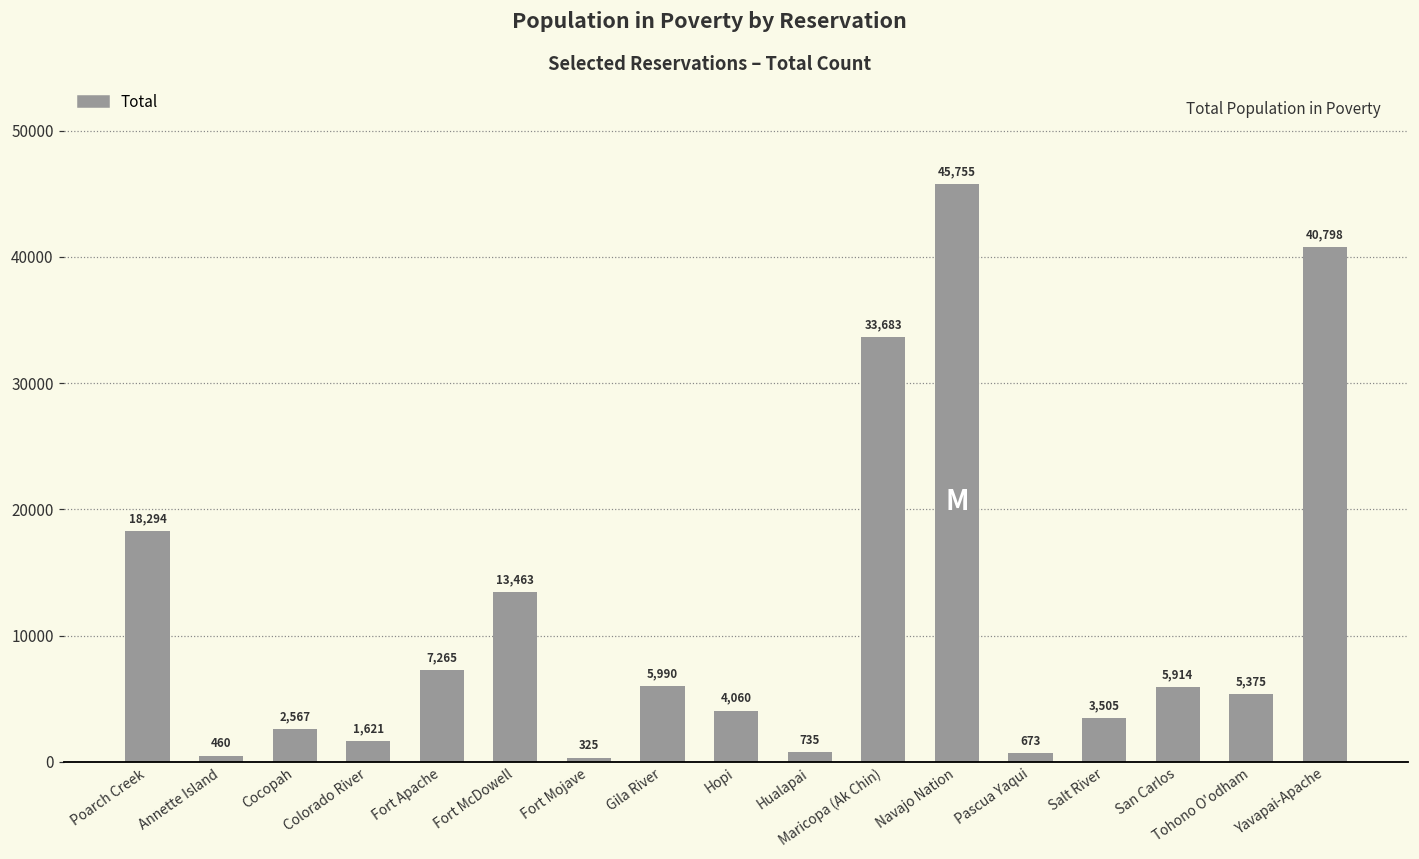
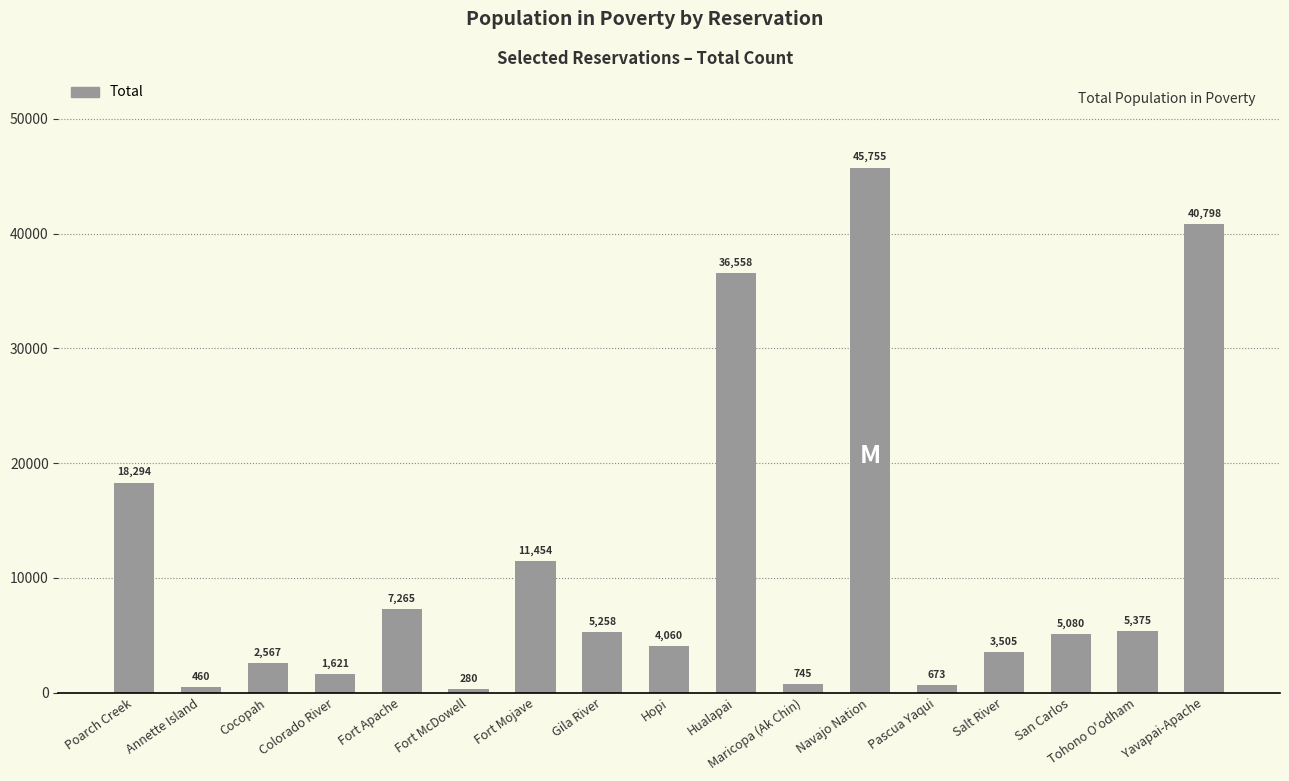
  {
    "Poarch Creek": "18,294",
    "Annette Island": "460",
    "Cocopah": "2,567",
    "Colorado River": "1,621",
    "Fort Apache": "7,265",
-   "Fort McDowell": "13,463",
-   "Fort Mojave": "325",
-   "Gila River": "5,990",
+   "Fort McDowell": "280",
+   "Fort Mojave": "11,454",
+   "Gila River": "5,258",
    "Hopi": "4,060",
-   "Hualapai": "735",
-   "Maricopa (Ak Chin)": "33,683",
+   "Hualapai": "36,558",
+   "Maricopa (Ak Chin)": "745",
    "Navajo Nation": "45,755",
    "Pascua Yaqui": "673",
    "Salt River": "3,505",
-   "San Carlos": "5,914",
+   "San Carlos": "5,080",
    "Tohono O'odham": "5,375",
    "Yavapai-Apache": "40,798"
  }
